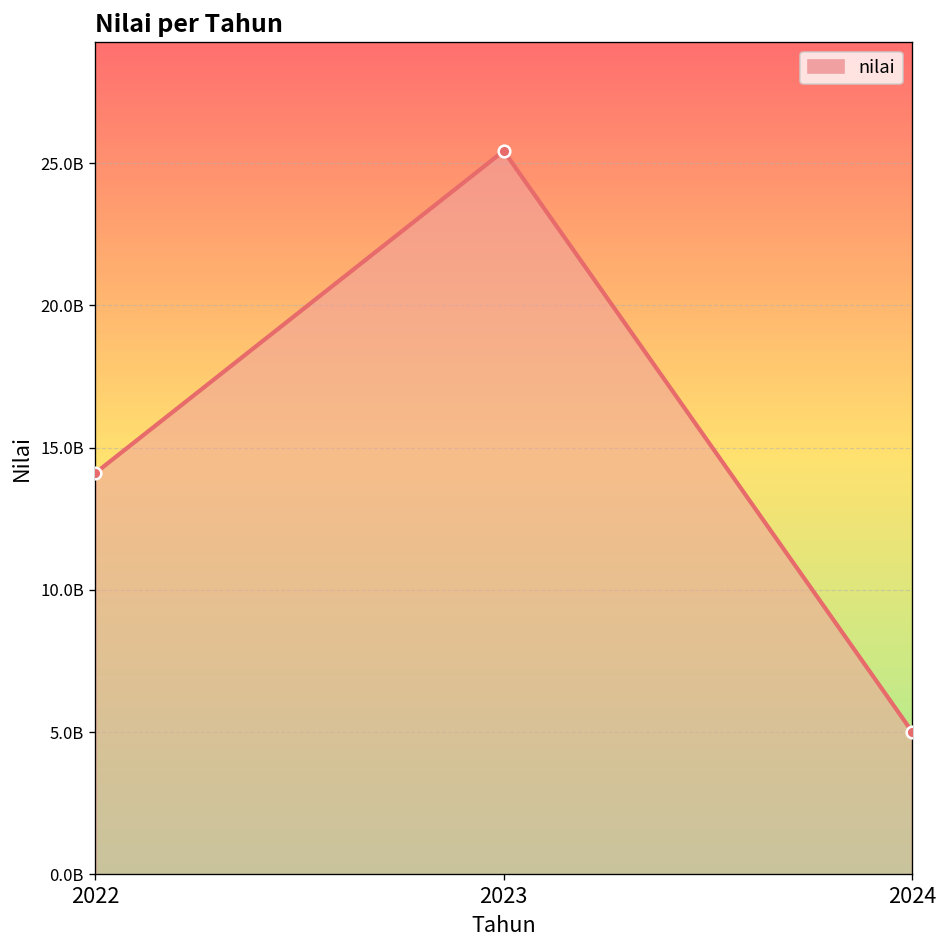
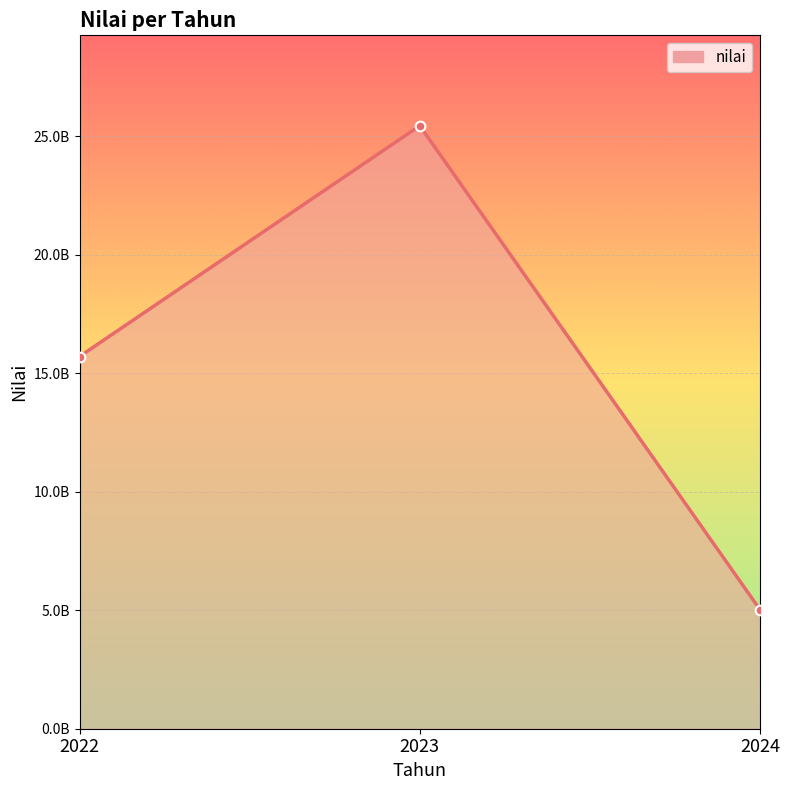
  {
-   "2022": 14100000000,
+   "2022": 15700000000,
    "2023": 25400000000,
    "2024": 5000000000
  }
